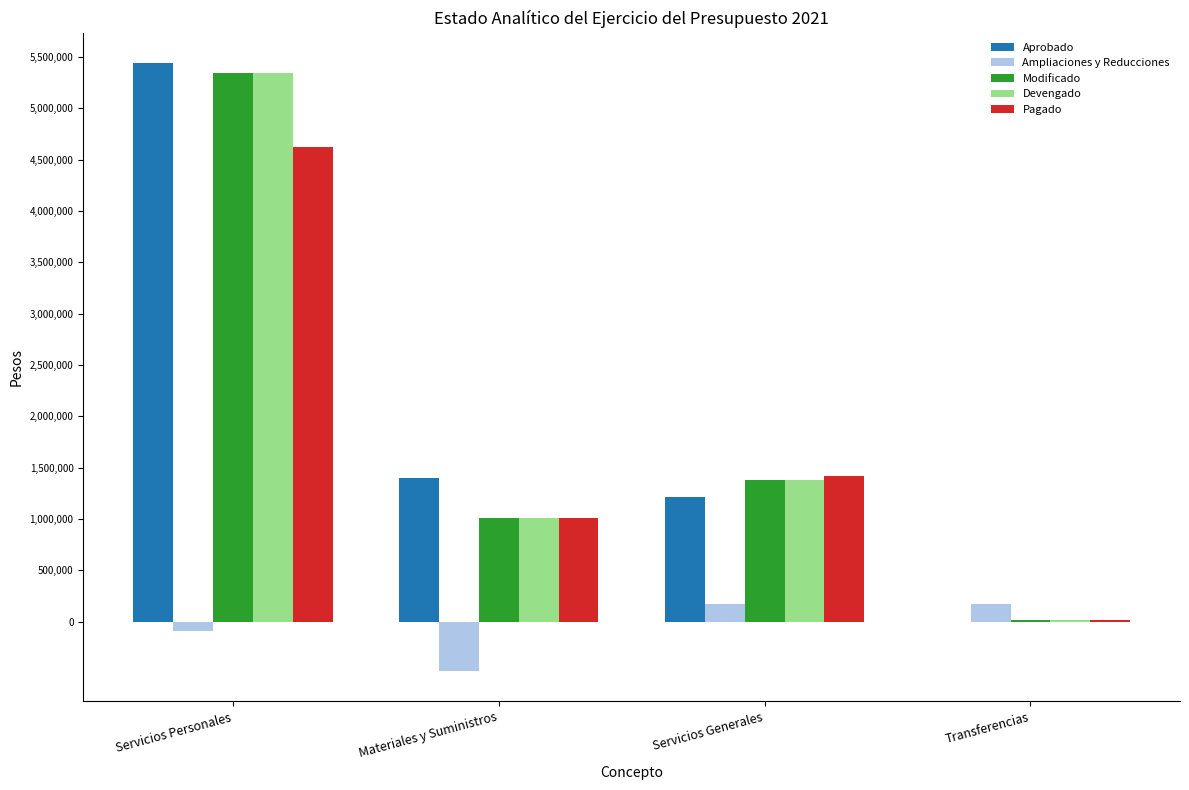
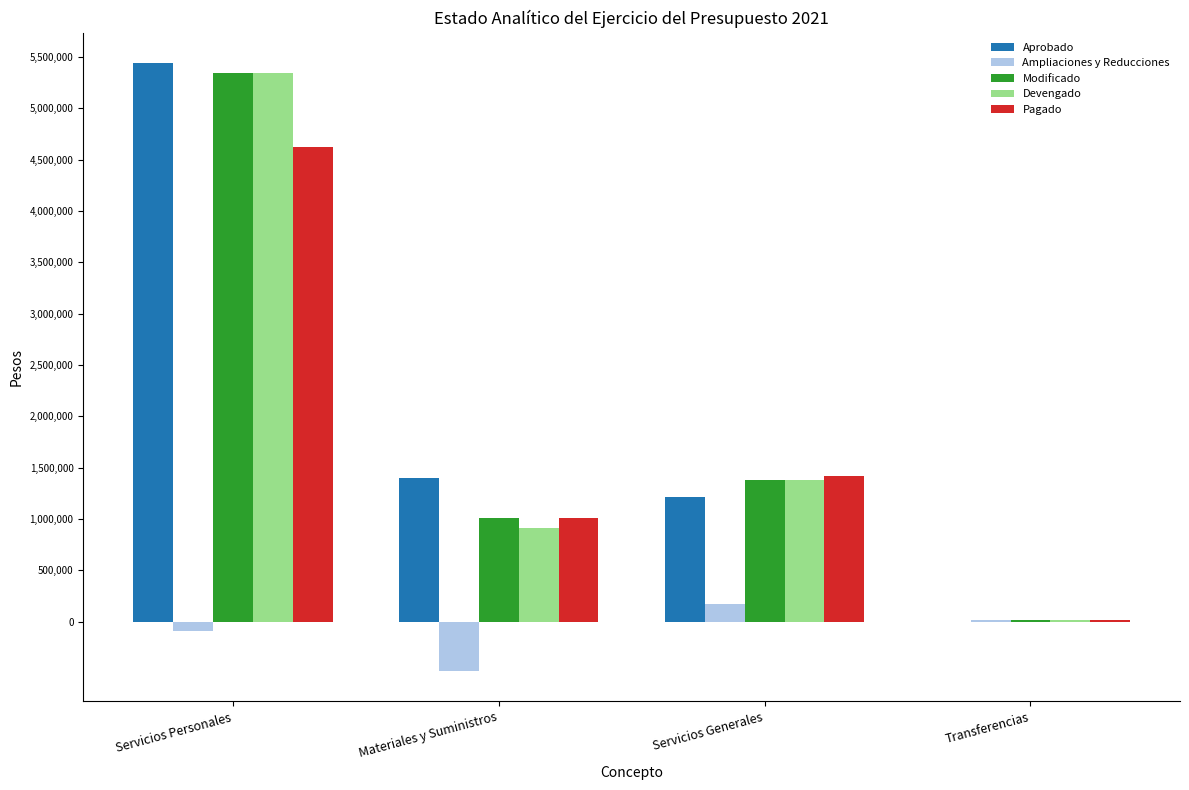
  {
    "Aprobado": {
      "Servicios Personales": "5,440,000",
      "Materiales y Suministros": "1,400,000",
      "Servicios Generales": "1,220,000",
      "Transferencias": "0"
    },
    "Ampliaciones y Reducciones": {
      "Servicios Personales": "-90,000",
      "Materiales y Suministros": "-480,000",
      "Servicios Generales": "170,000",
-     "Transferencias": "170,000"
+     "Transferencias": "10,000"
    },
    "Modificado": {
      "Servicios Personales": "5,350,000",
      "Materiales y Suministros": "1,000,000",
      "Servicios Generales": "1,380,000"
    },
    "Devengado": {
      "Servicios Personales": "5,350,000",
-     "Materiales y Suministros": "1,000,000",
+     "Materiales y Suministros": "920,000",
      "Servicios Generales": "1,380,000"
    },
    "Pagado": {
      "Servicios Personales": "4,620,000",
      "Materiales y Suministros": "1,000,000",
      "Servicios Generales": "1,420,000"
    }
  }
